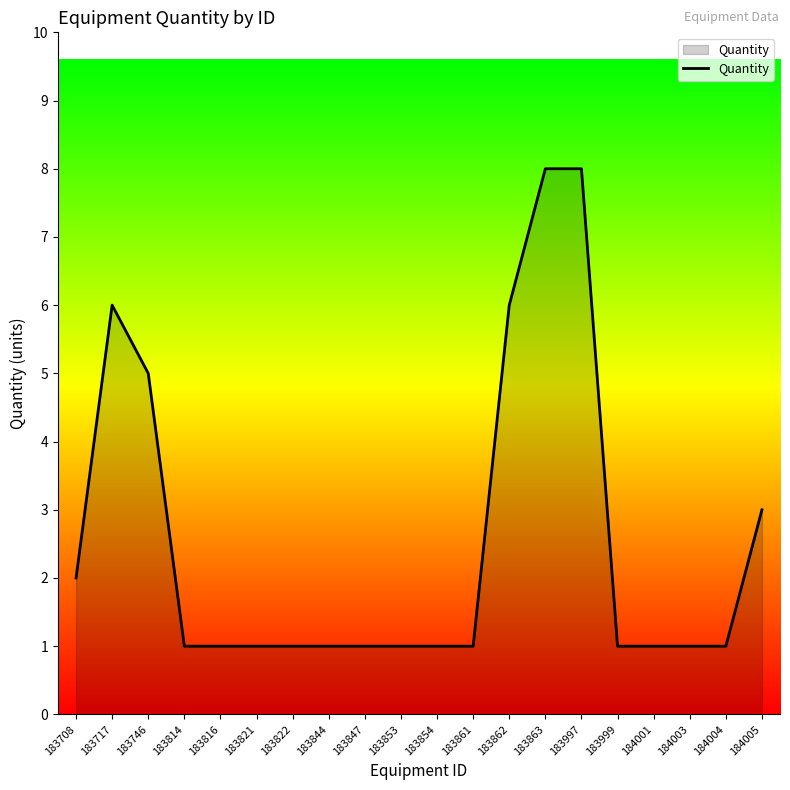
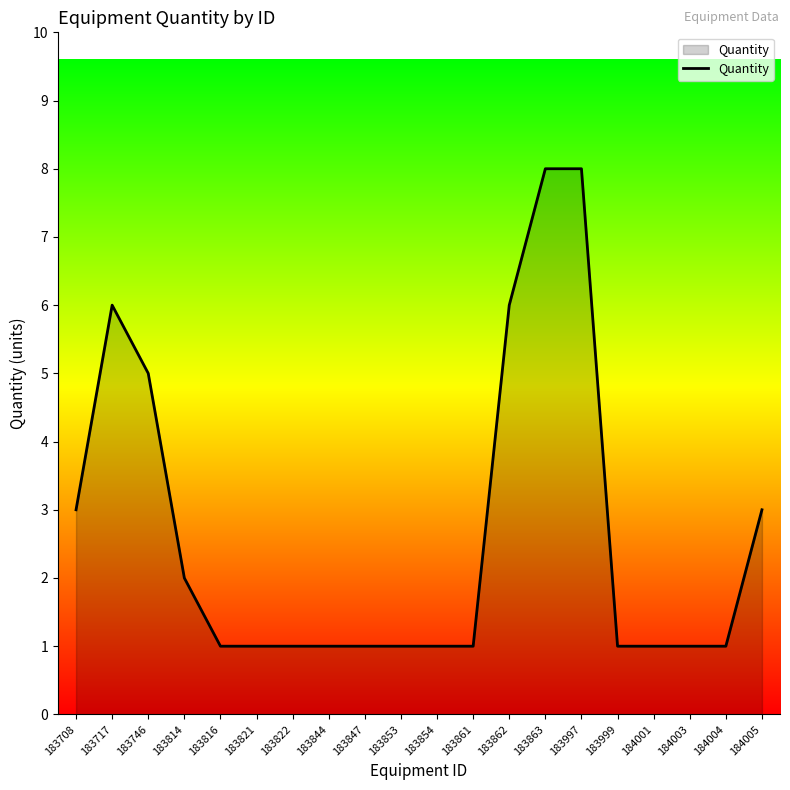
  {
-   "183708": 2,
+   "183708": 3,
    "183717": 6,
    "183746": 5,
-   "183814": 1,
+   "183814": 2,
    "183816": 1,
    "183821": 1,
    "183822": 1,
    "183844": 1,
    "183847": 1,
    "183853": 1,
    "183854": 1,
    "183861": 1,
    "183862": 6,
    "183863": 8,
    "183997": 8,
    "183999": 1,
    "184001": 1,
    "184003": 1,
    "184004": 1,
    "184005": 3
  }
